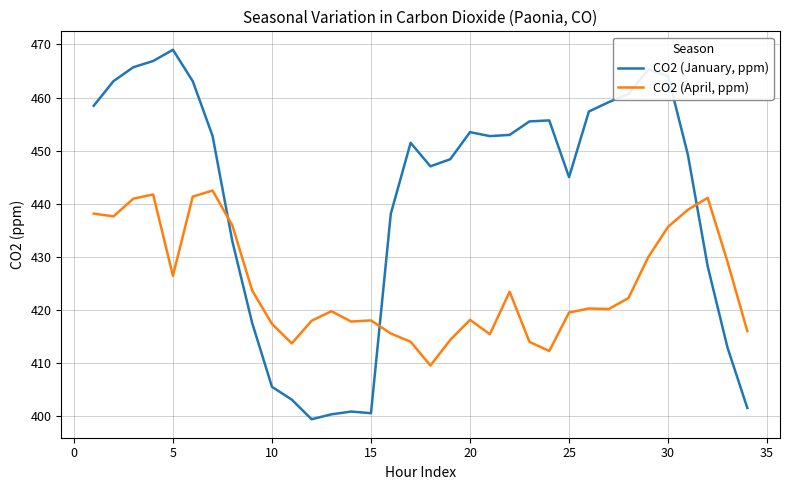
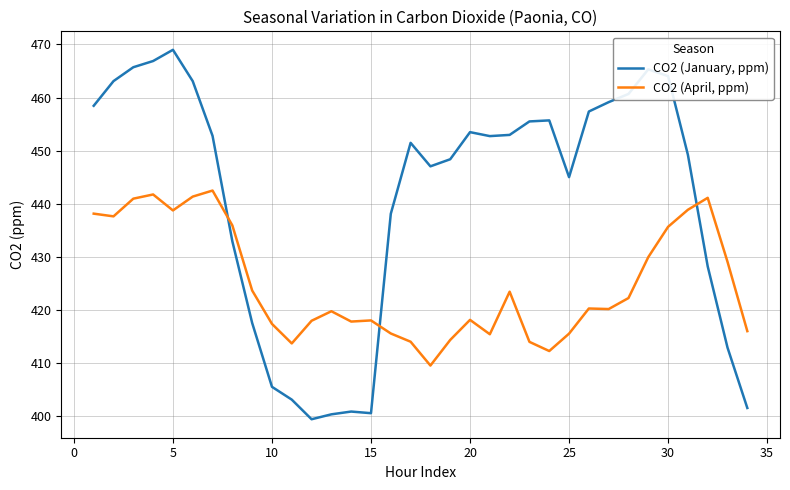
  {
    "CO2 (January, ppm)": {
      "5": 469,
      "10": 406,
      "15": 401,
      "20": 453,
      "25": 445
    },
    "CO2 (April, ppm)": {
-     "5": 426,
+     "5": 439,
      "10": 417,
      "15": 418,
      "20": 418,
-     "25": 420,
+     "25": 416,
      "30": 436
    }
  }
